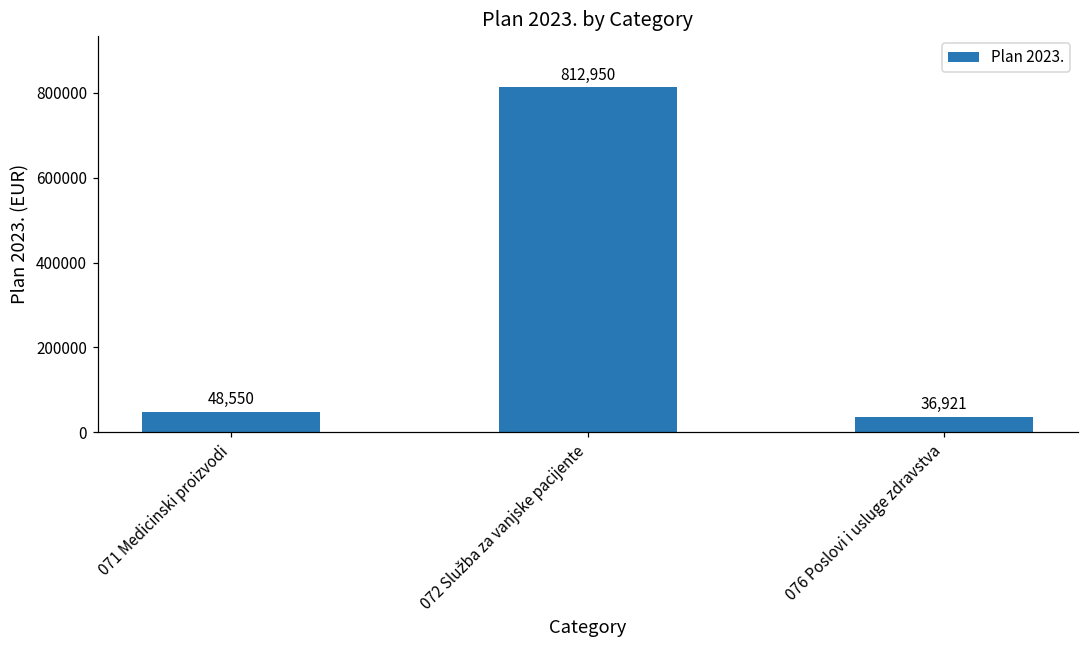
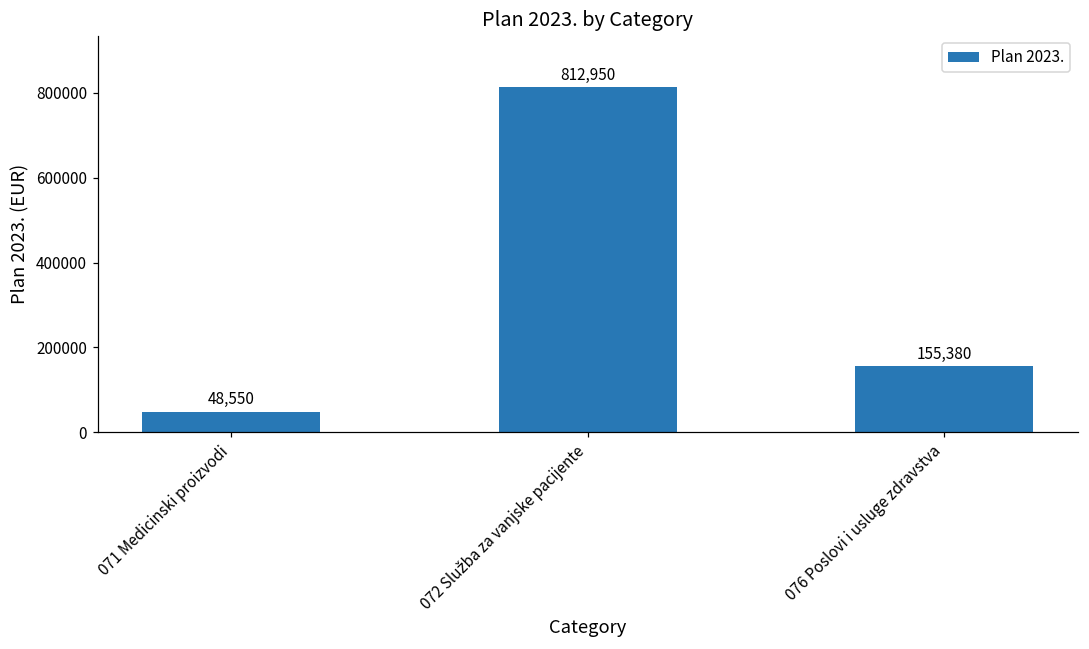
  {
    "071 Medicinski proizvodi": "48,550",
    "072 Služba za vanjske pacijente": "812,950",
-   "076 Poslovi i usluge zdravstva": "36,921"
+   "076 Poslovi i usluge zdravstva": "155,380"
  }
